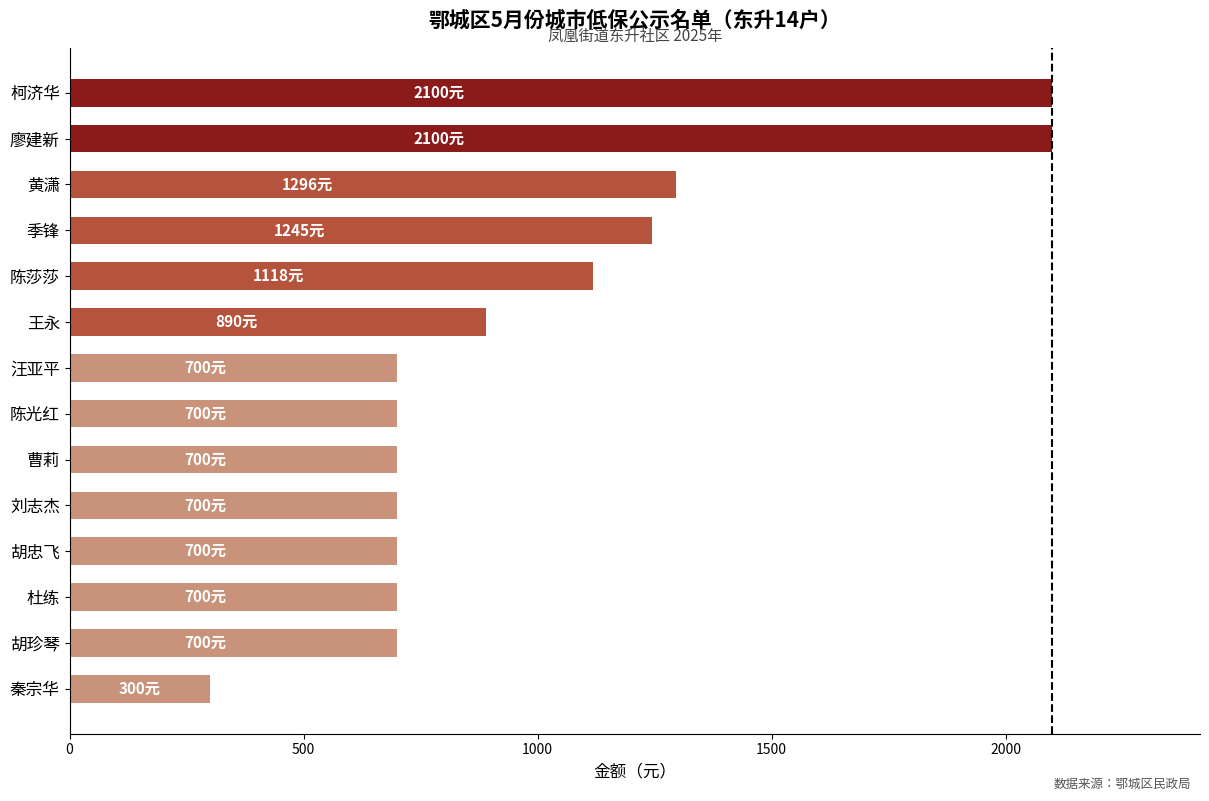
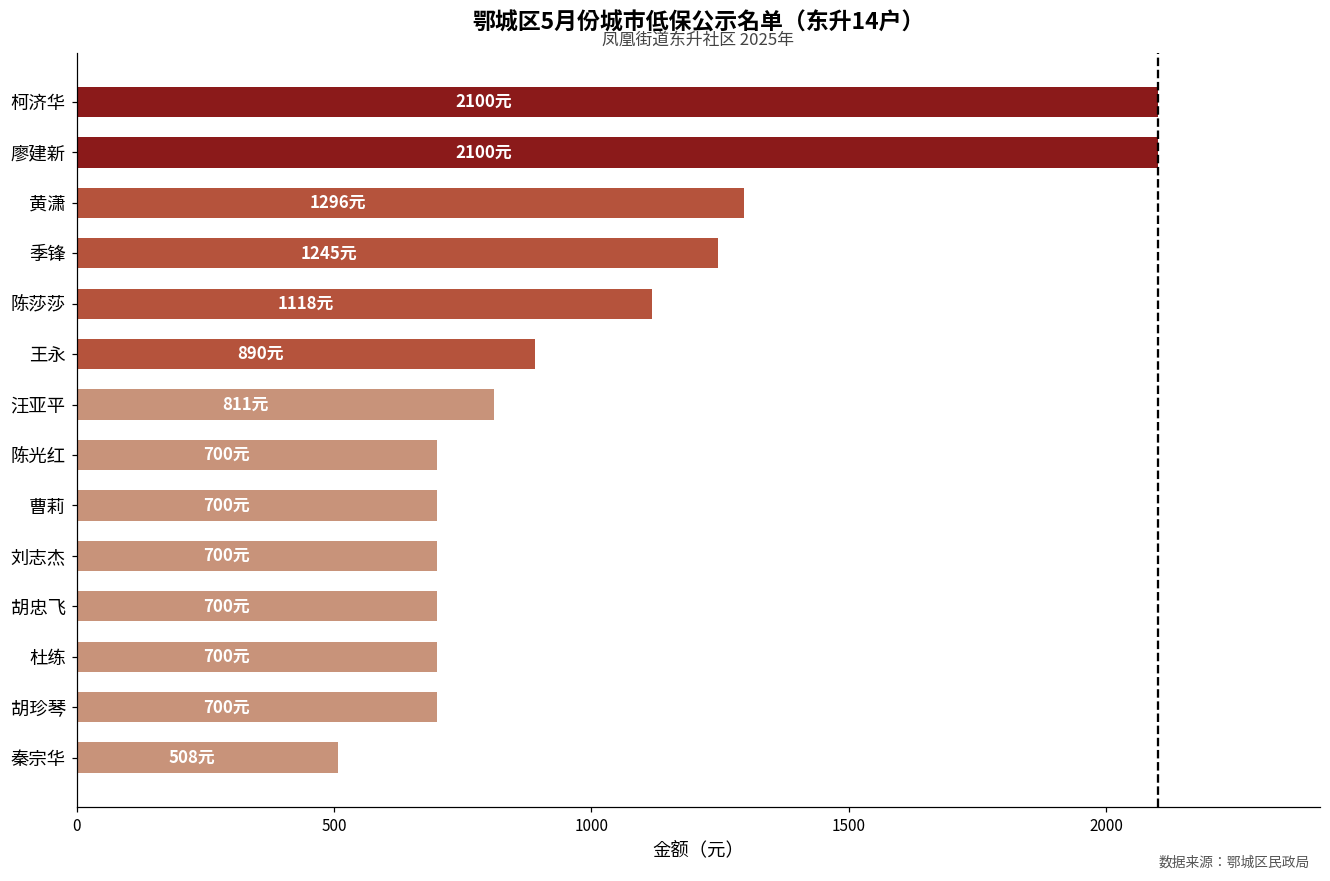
  {
    "柯济华": "2100元",
    "廖建新": "2100元",
    "黄潇": "1296元",
    "季锋": "1245元",
    "陈莎莎": "1118元",
    "王永": "890元",
-   "汪亚平": "700元",
+   "汪亚平": "811元",
    "陈光红": "700元",
    "曹莉": "700元",
    "刘志杰": "700元",
    "胡忠飞": "700元",
    "杜练": "700元",
    "胡珍琴": "700元",
-   "秦宗华": "300元"
+   "秦宗华": "508元"
  }
